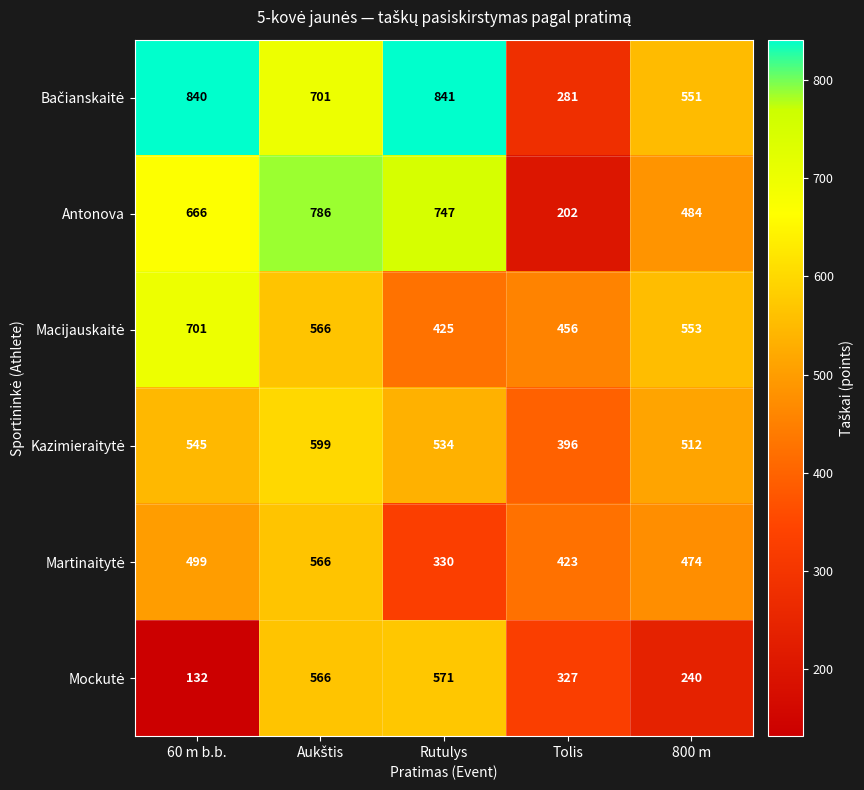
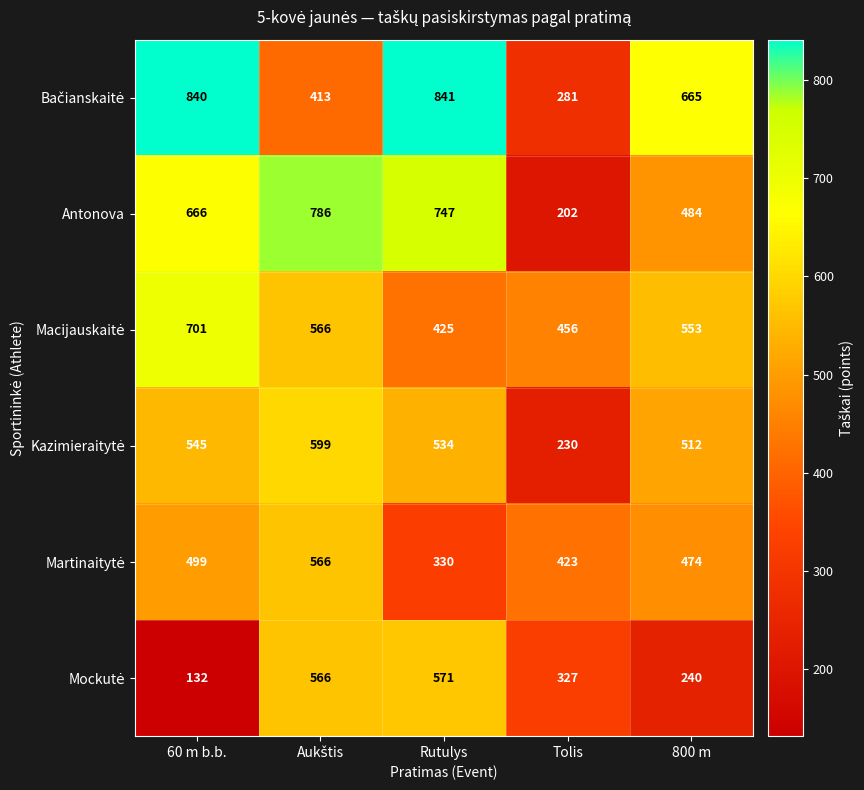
  {
    "Bačianskaitė": {
      "60 m b.b.": 840,
-     "Aukštis": 701,
+     "Aukštis": 413,
      "Rutulys": 841,
      "Tolis": 281,
-     "800 m": 551
+     "800 m": 665
    },
    "Antonova": {
      "60 m b.b.": 666,
      "Aukštis": 786,
      "Rutulys": 747,
      "Tolis": 202,
      "800 m": 484
    },
    "Macijauskaitė": {
      "60 m b.b.": 701,
      "Aukštis": 566,
      "Rutulys": 425,
      "Tolis": 456,
      "800 m": 553
    },
    "Kazimieraitytė": {
      "60 m b.b.": 545,
      "Aukštis": 599,
      "Rutulys": 534,
-     "Tolis": 396,
+     "Tolis": 230,
      "800 m": 512
    },
    "Martinaitytė": {
      "60 m b.b.": 499,
      "Aukštis": 566,
      "Rutulys": 330,
      "Tolis": 423,
      "800 m": 474
    },
    "Mockutė": {
      "60 m b.b.": 132,
      "Aukštis": 566,
      "Rutulys": 571,
      "Tolis": 327,
      "800 m": 240
    }
  }
